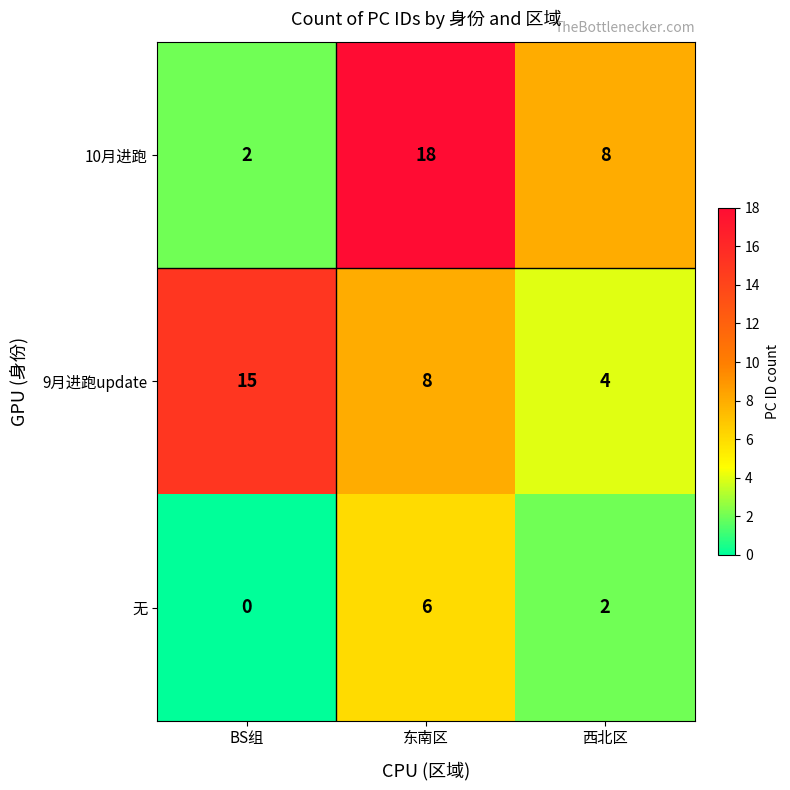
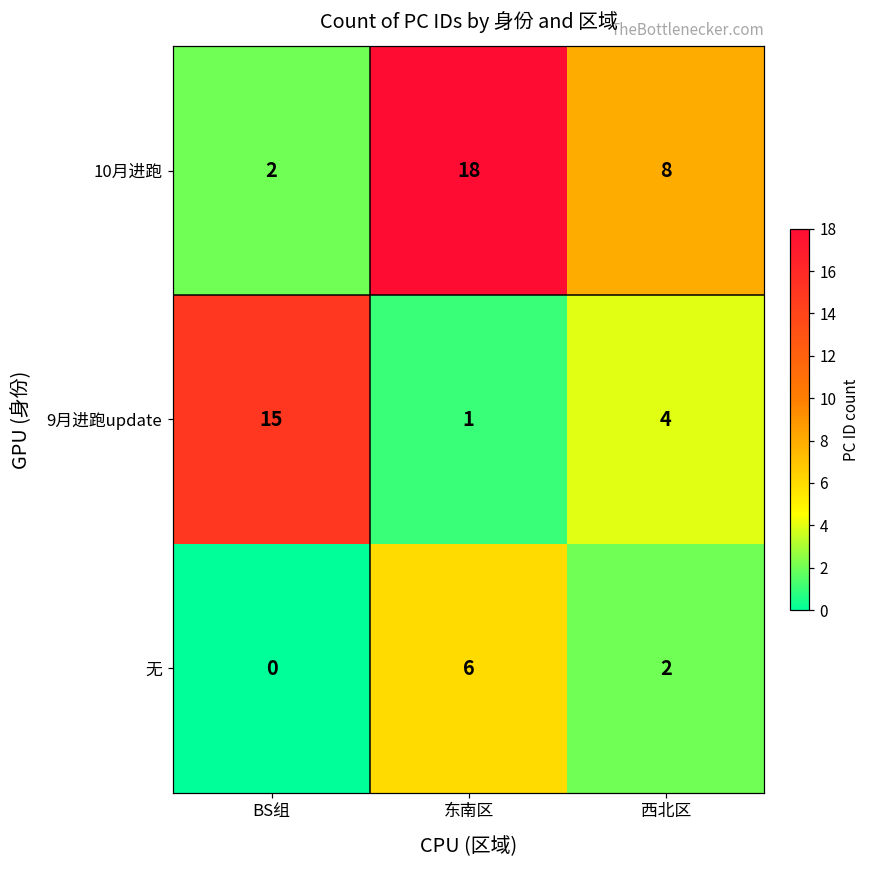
  {
    "10月进跑": {
      "BS组": 2,
      "东南区": 18,
      "西北区": 8
    },
    "9月进跑update": {
      "BS组": 15,
-     "东南区": 8,
+     "东南区": 1,
      "西北区": 4
    },
    "无": {
      "BS组": 0,
      "东南区": 6,
      "西北区": 2
    }
  }
